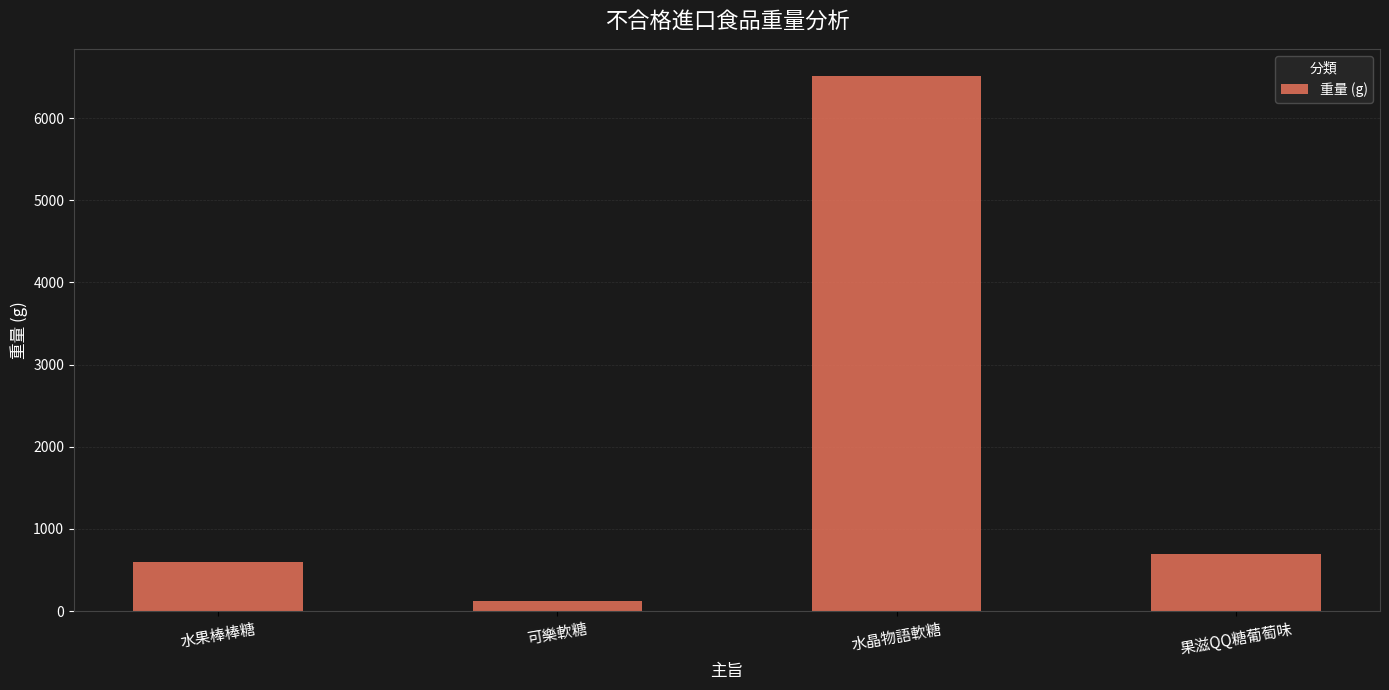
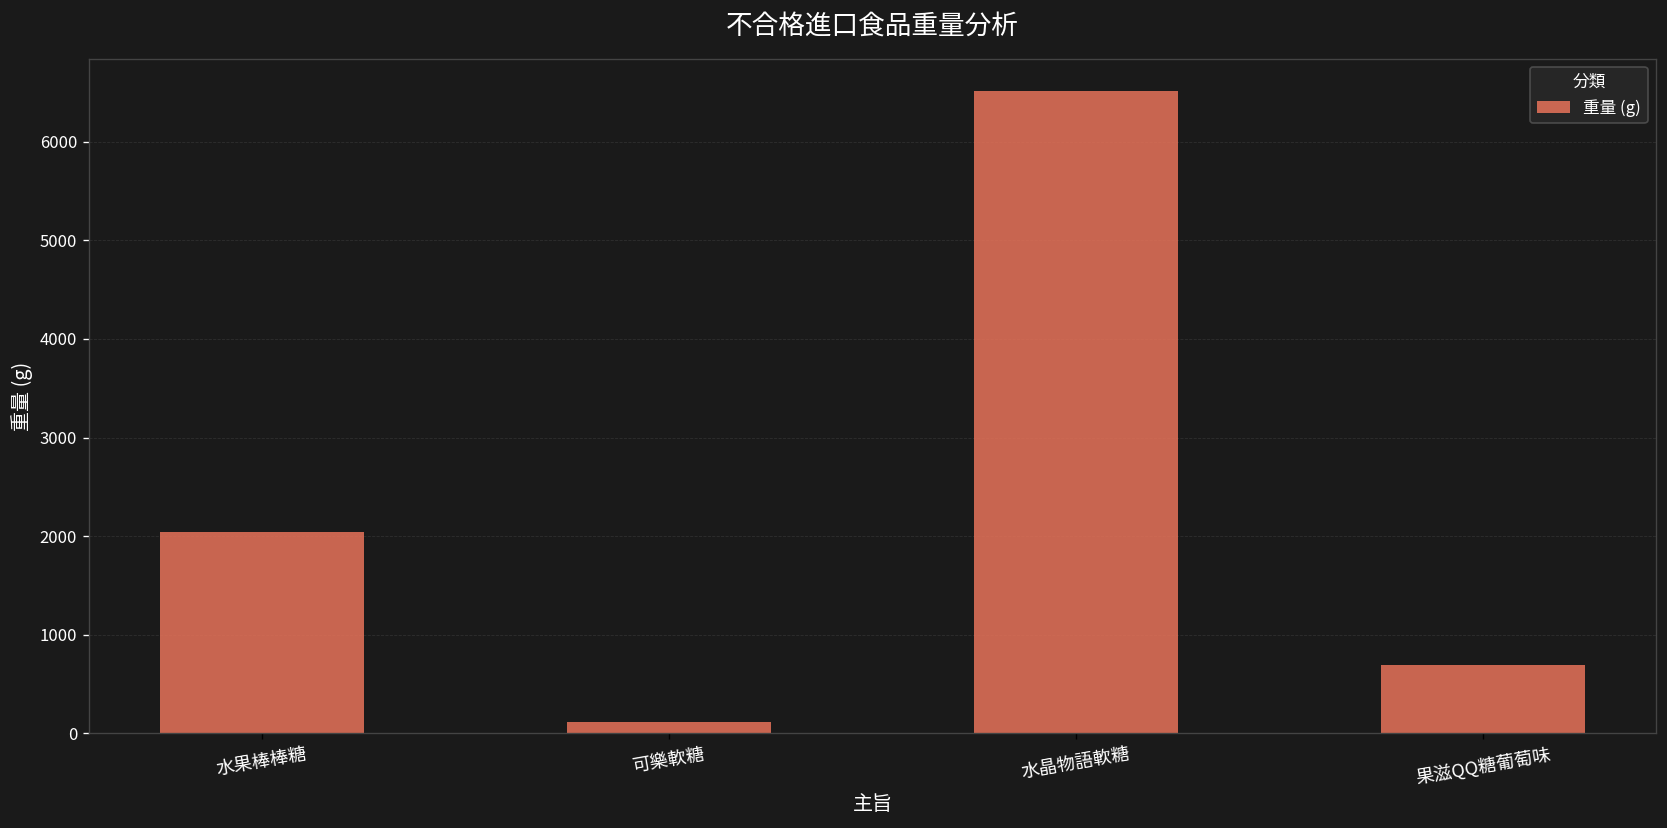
  {
-   "水果棒棒糖": 600,
+   "水果棒棒糖": 2000,
    "可樂軟糖": 100,
    "水晶物語軟糖": 6500,
    "果滋QQ糖葡萄味": 700
  }
